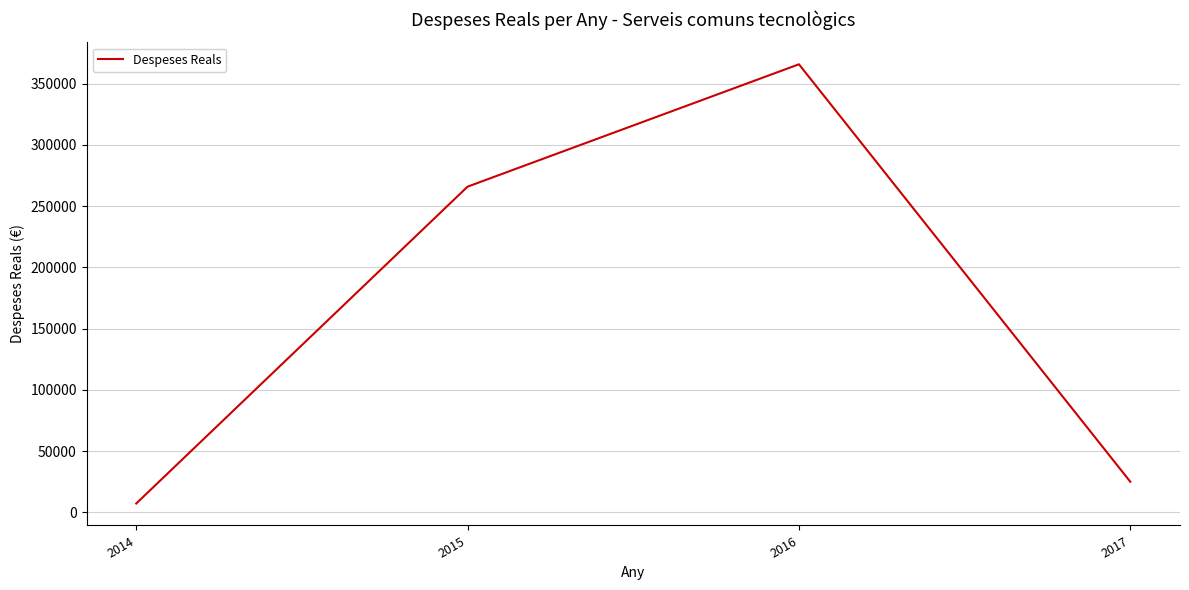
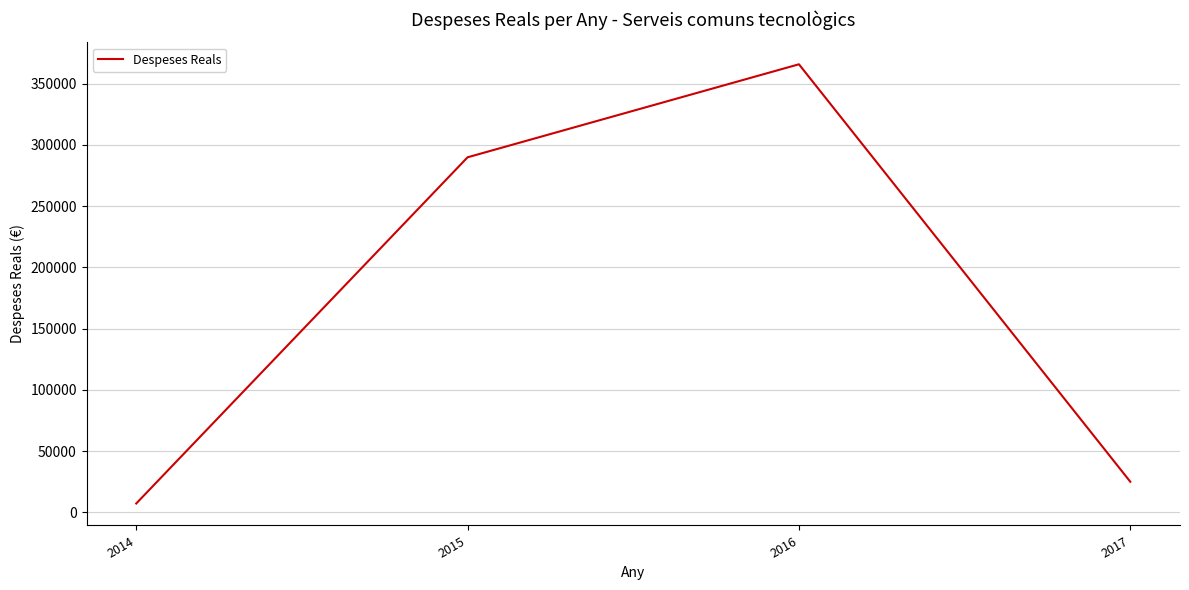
  {
    "2014": 7000,
-   "2015": 266000,
+   "2015": 290000,
    "2016": 366000,
    "2017": 25000
  }
